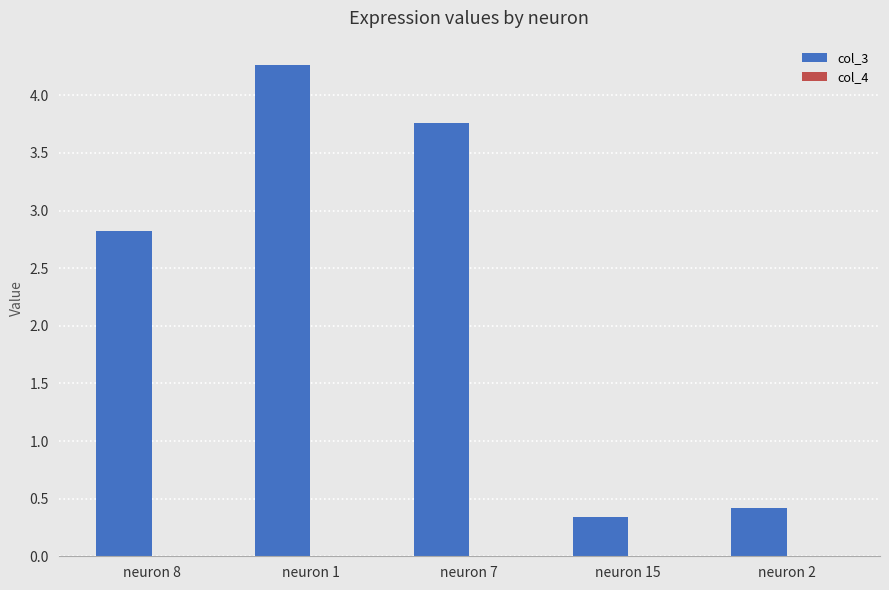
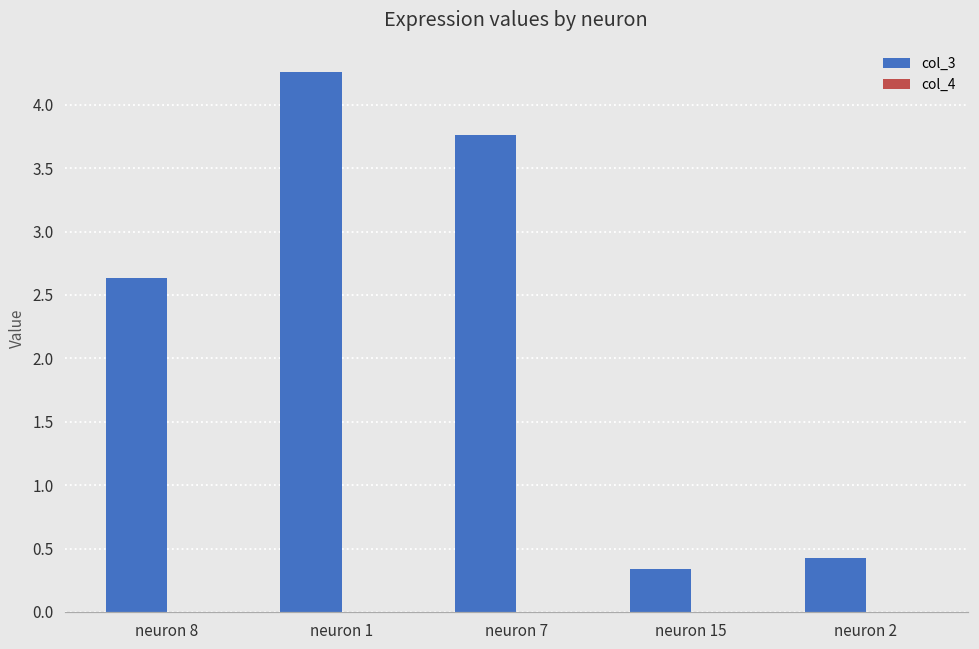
  {
    "col_3": {
-     "neuron 8": 2.82,
+     "neuron 8": 2.63,
      "neuron 1": 4.26,
      "neuron 7": 3.76,
      "neuron 15": 0.34,
      "neuron 2": 0.42
    },
    "col_4": {
      "neuron 8": 0.00,
      "neuron 1": 0.00
    }
  }
